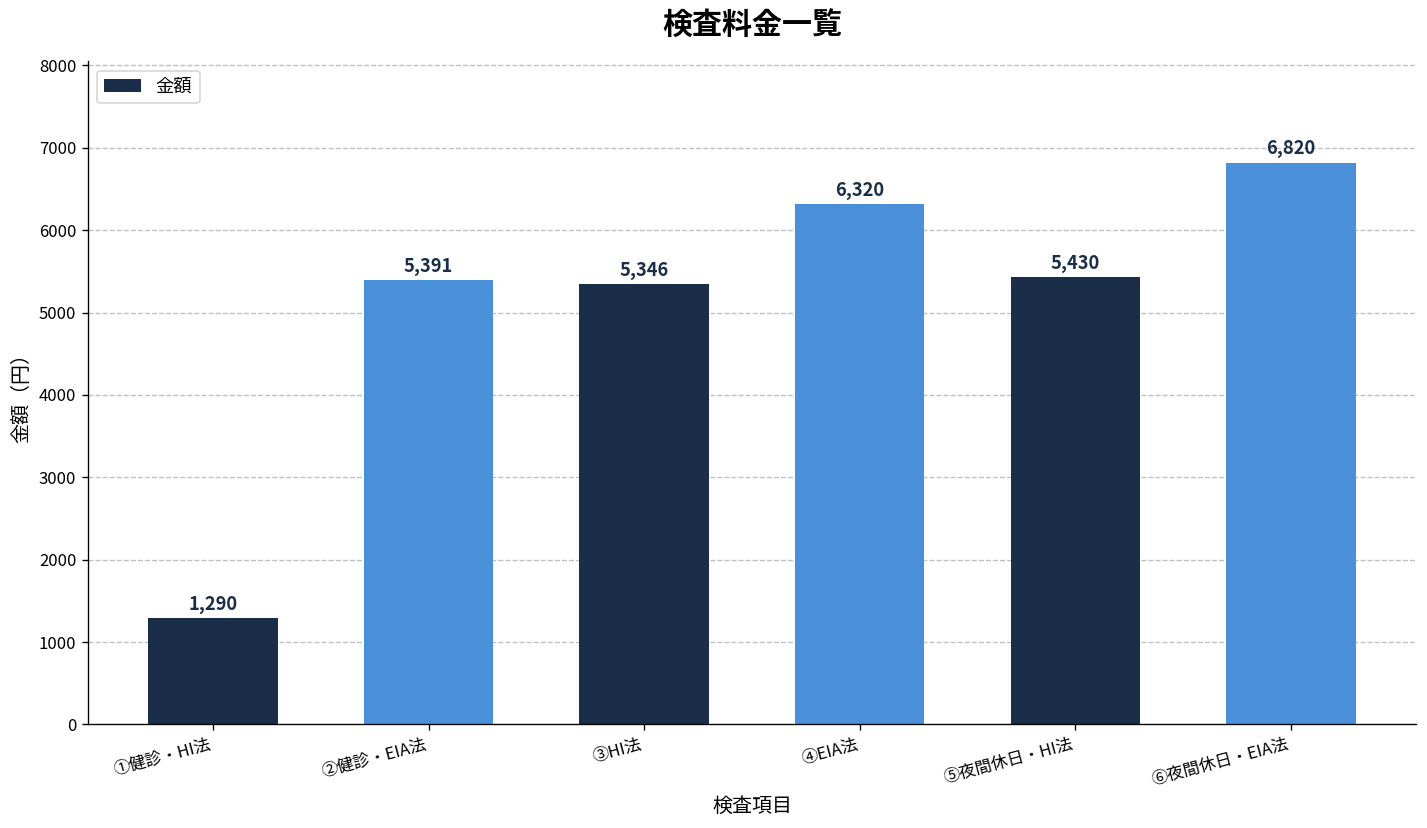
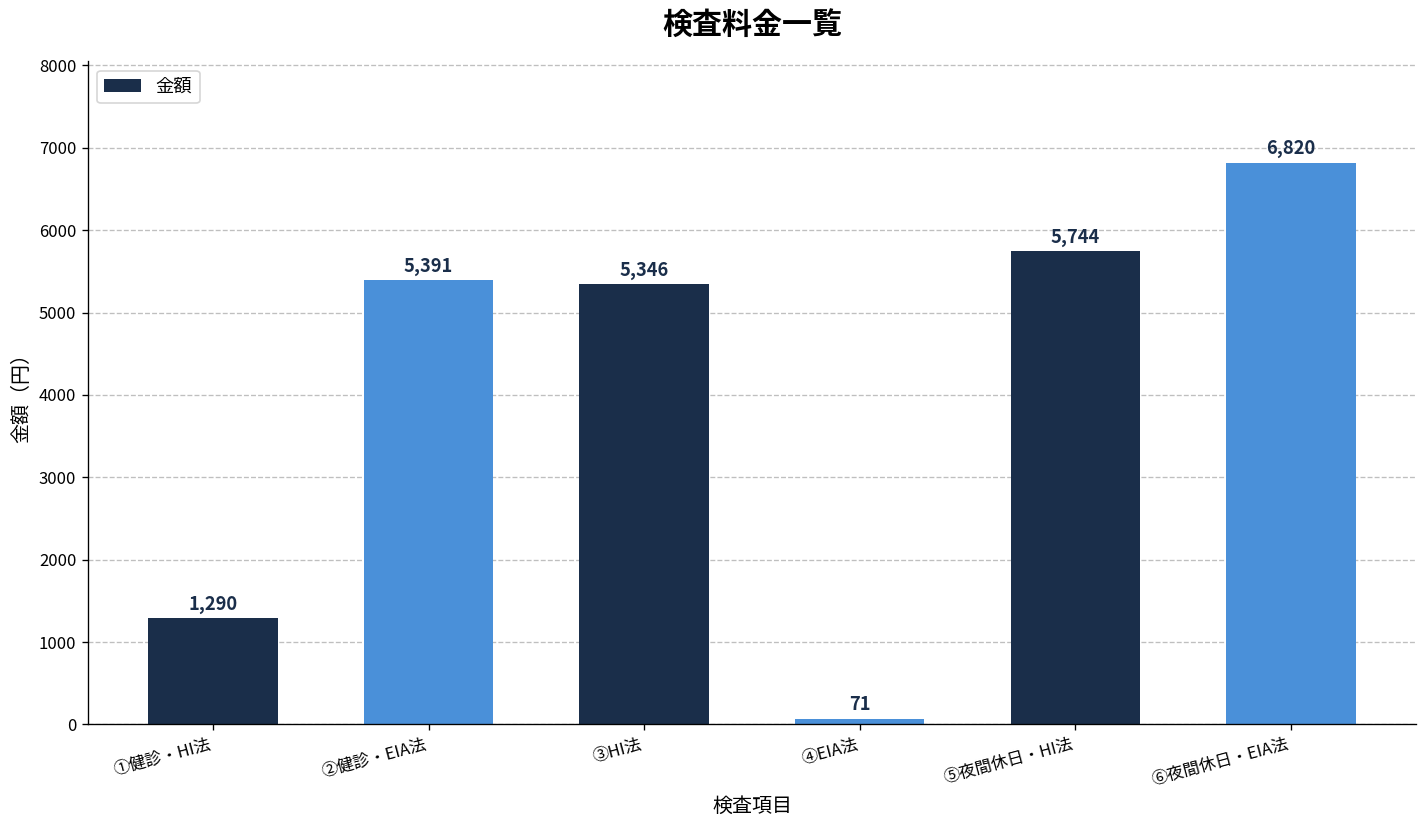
  {
    "①健診・HI法": "1,290",
    "②健診・EIA法": "5,391",
    "③HI法": "5,346",
-   "④EIA法": "6,320",
-   "⑤夜間休日・HI法": "5,430",
+   "④EIA法": "71",
+   "⑤夜間休日・HI法": "5,744",
    "⑥夜間休日・EIA法": "6,820"
  }
